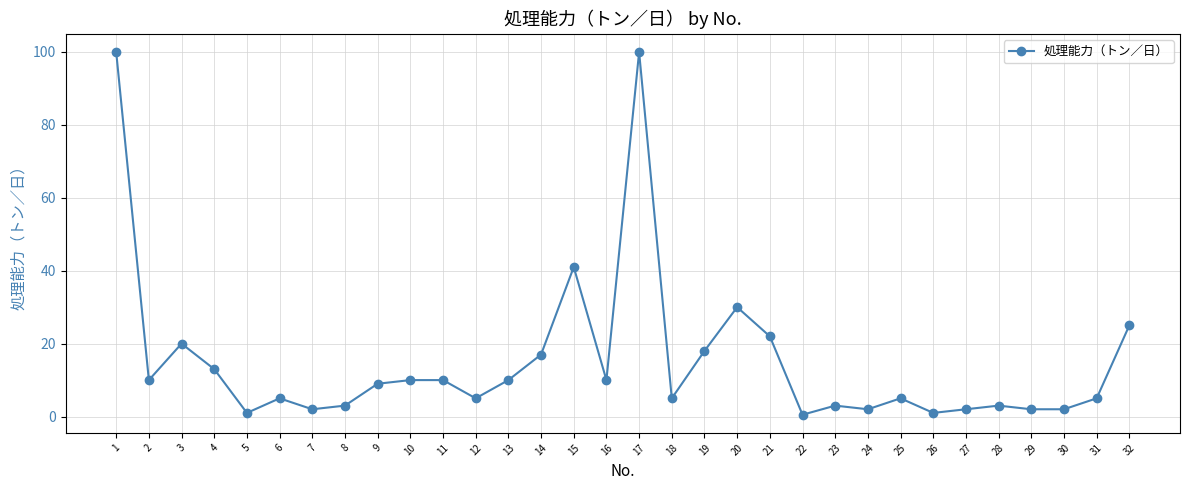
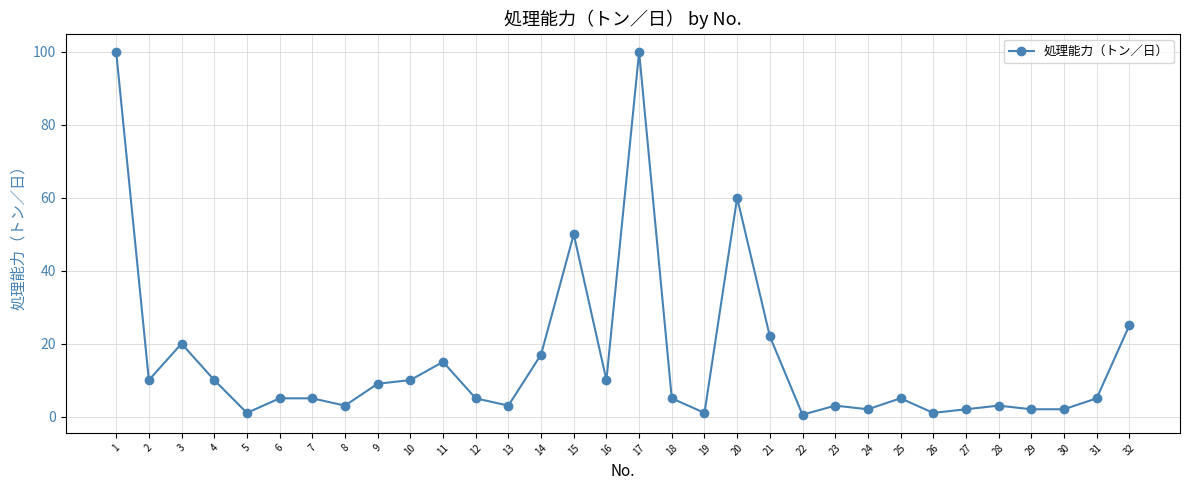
  {
    "1": 100,
    "2": 10,
    "3": 20,
-   "4": 13,
+   "4": 10,
    "5": 1,
    "6": 5,
-   "7": 2,
+   "7": 5,
    "8": 3,
    "9": 9,
    "10": 10,
-   "11": 10,
+   "11": 15,
    "12": 5,
-   "13": 10,
+   "13": 3,
    "14": 17,
-   "15": 41,
+   "15": 50,
    "16": 10,
    "17": 100,
    "18": 5,
-   "19": 18,
-   "20": 30,
+   "19": 1,
+   "20": 60,
    "21": 22,
    "22": 1,
    "23": 3,
    "24": 2,
    "25": 5,
    "26": 1,
    "27": 2,
    "28": 3,
    "29": 2,
    "30": 2,
    "31": 5,
    "32": 25
  }
